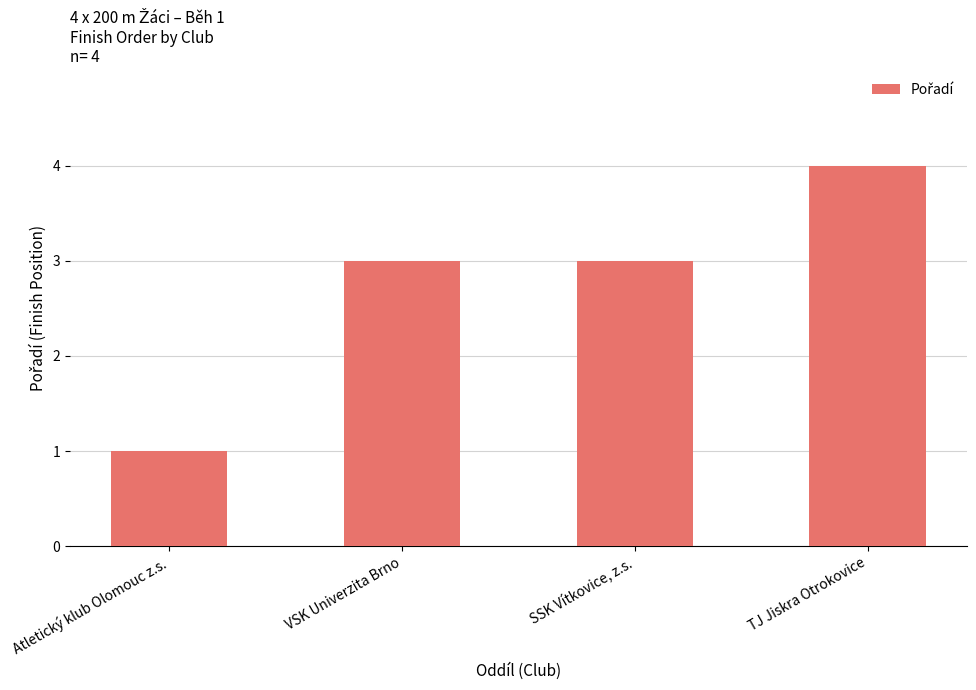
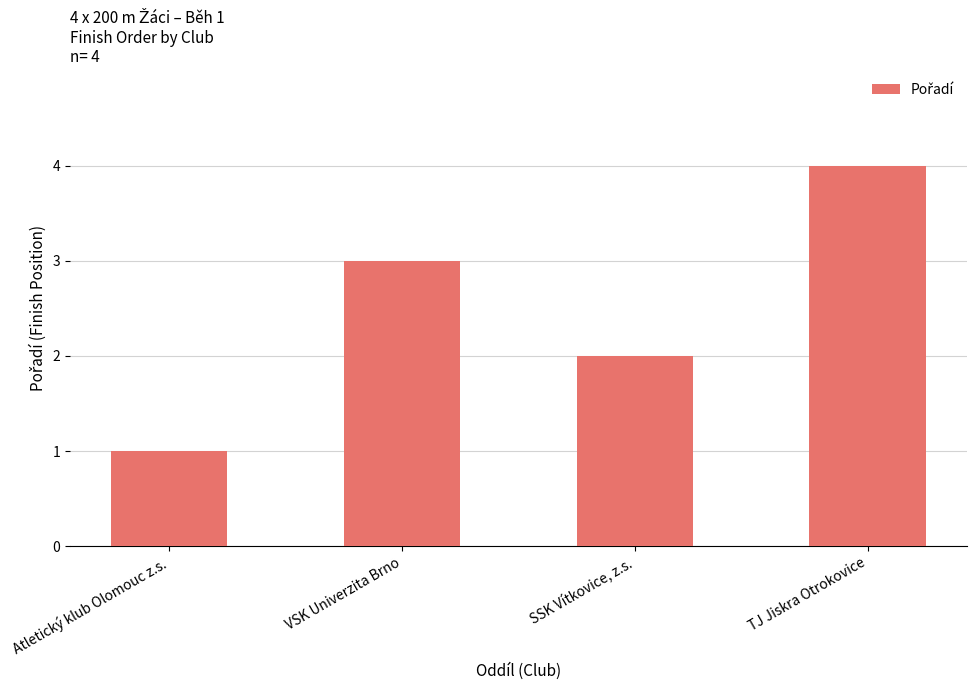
  {
    "Atletický klub Olomouc z.s.": 1,
    "VSK Univerzita Brno": 3,
-   "SSK Vítkovice, z.s.": 3,
+   "SSK Vítkovice, z.s.": 2,
    "TJ Jiskra Otrokovice": 4
  }
